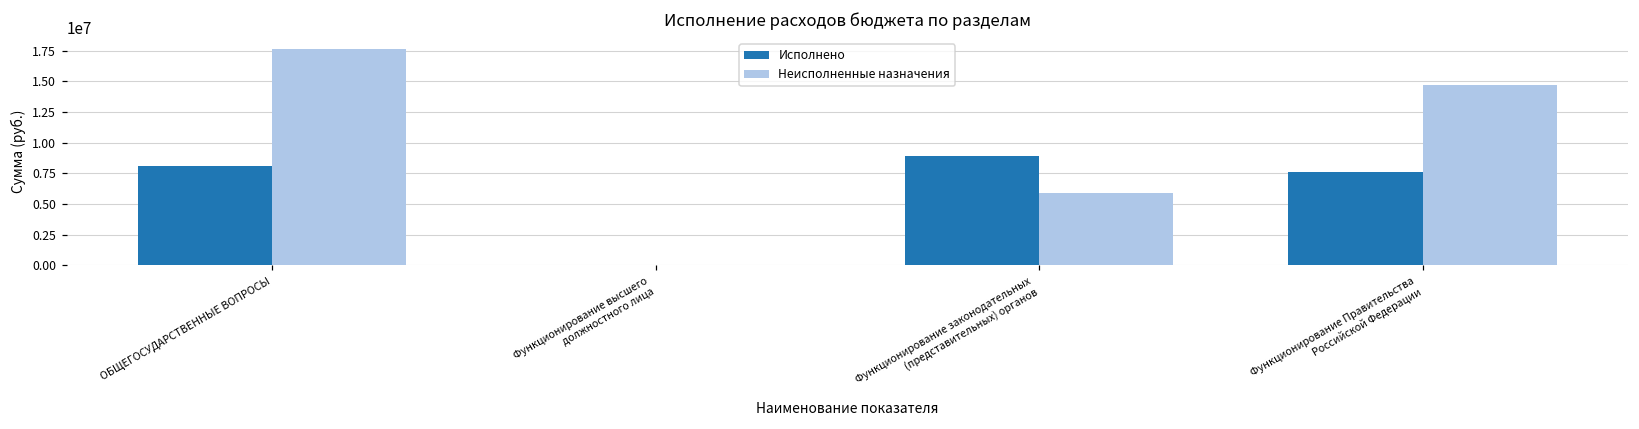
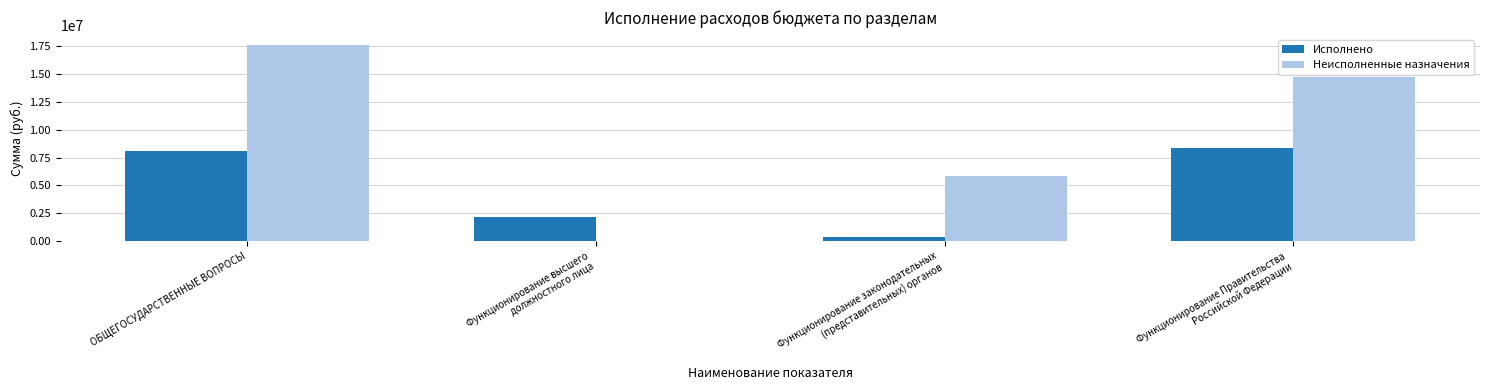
  {
    "Исполнено": {
      "ОБЩЕГОСУДАРСТВЕННЫЕ ВОПРОСЫ": 8100000,
-     "Функционирование высшего должностного лица": 0,
-     "Функционирование законодательных (представительных) органов": 8900000,
-     "Функционирование Правительства Российской Федерации": 7600000
+     "Функционирование высшего должностного лица": 2200000,
+     "Функционирование законодательных (представительных) органов": 400000,
+     "Функционирование Правительства Российской Федерации": 8400000
    },
    "Неисполненные назначения": {
      "ОБЩЕГОСУДАРСТВЕННЫЕ ВОПРОСЫ": 17600000,
      "Функционирование законодательных (представительных) органов": 5900000,
      "Функционирование Правительства Российской Федерации": 14700000
    }
  }
